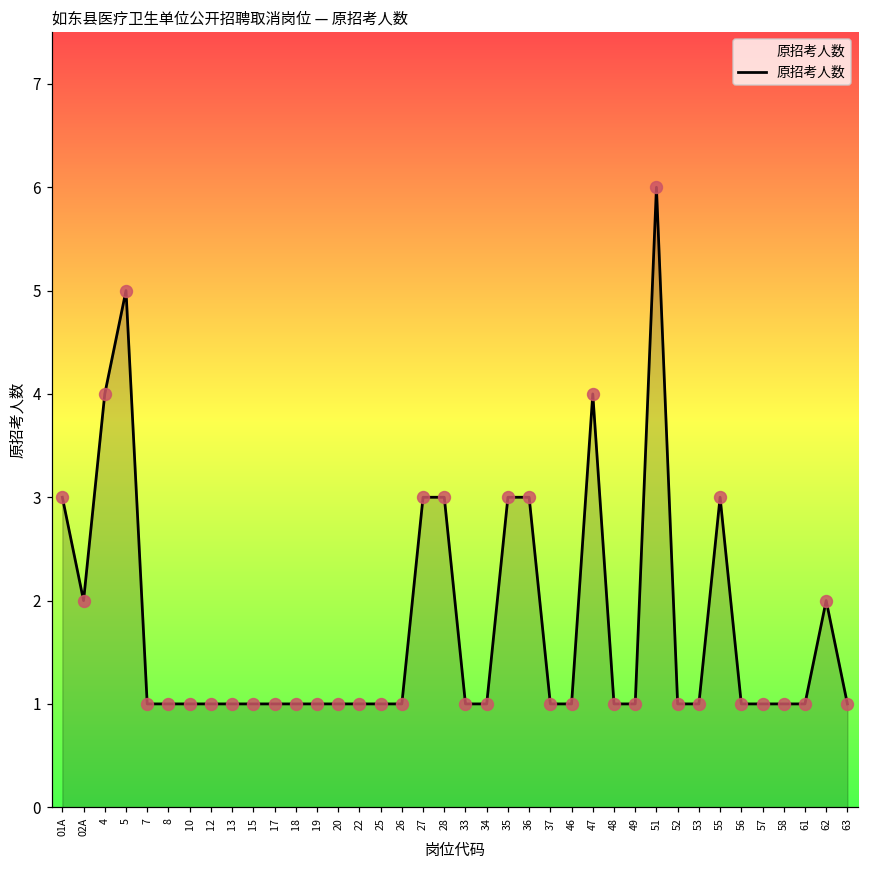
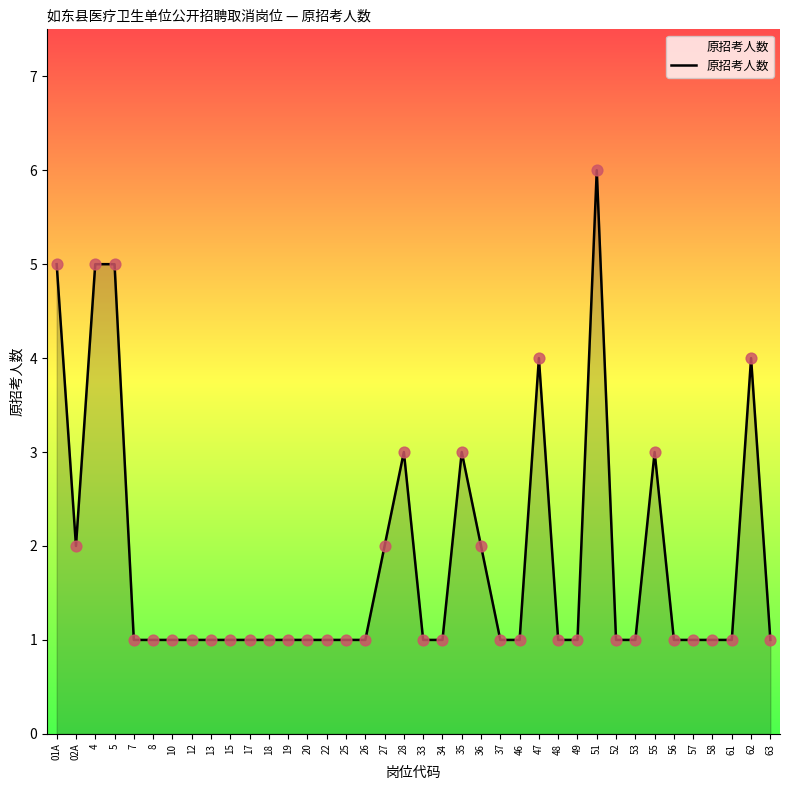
  {
-   "01A": 3,
+   "01A": 5,
    "02A": 2,
-   "4": 4,
+   "4": 5,
    "5": 5,
    "7": 1,
    "8": 1,
    "10": 1,
    "12": 1,
    "13": 1,
    "15": 1,
    "17": 1,
    "18": 1,
    "19": 1,
    "20": 1,
    "22": 1,
    "25": 1,
    "26": 1,
-   "27": 3,
+   "27": 2,
    "28": 3,
    "33": 1,
    "34": 1,
    "35": 3,
-   "36": 3,
+   "36": 2,
    "37": 1,
    "46": 1,
    "47": 4,
    "48": 1,
    "49": 1,
    "51": 6,
    "52": 1,
    "53": 1,
    "55": 3,
    "56": 1,
    "57": 1,
    "58": 1,
    "61": 1,
-   "62": 2,
+   "62": 4,
    "63": 1
  }
